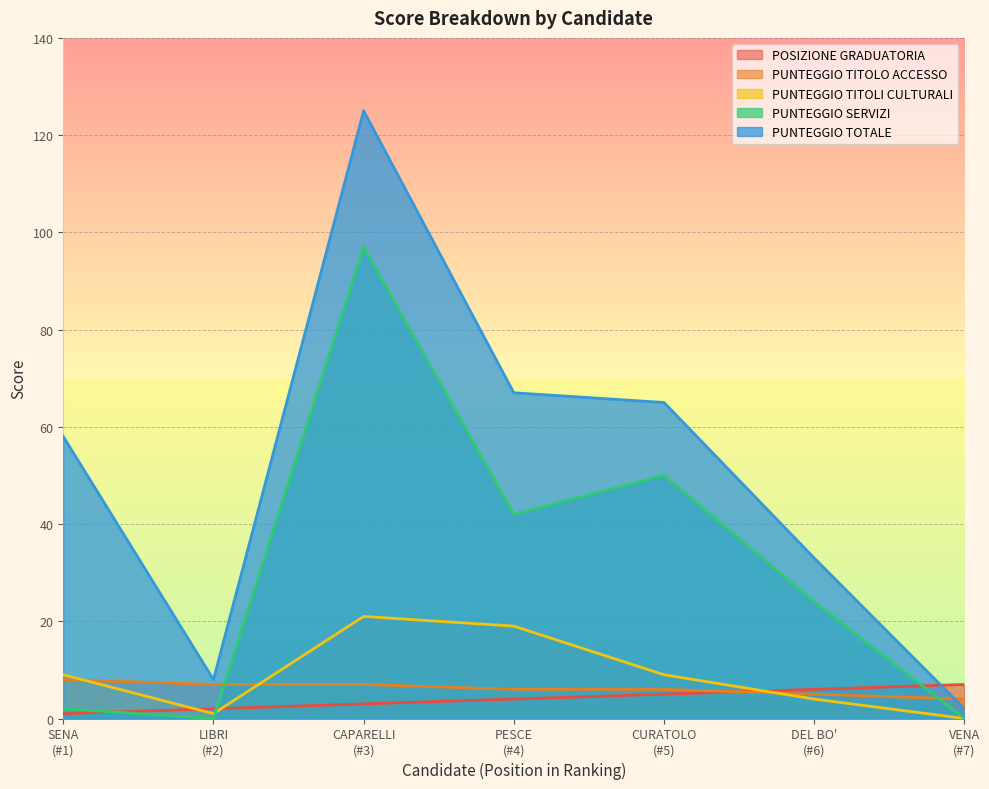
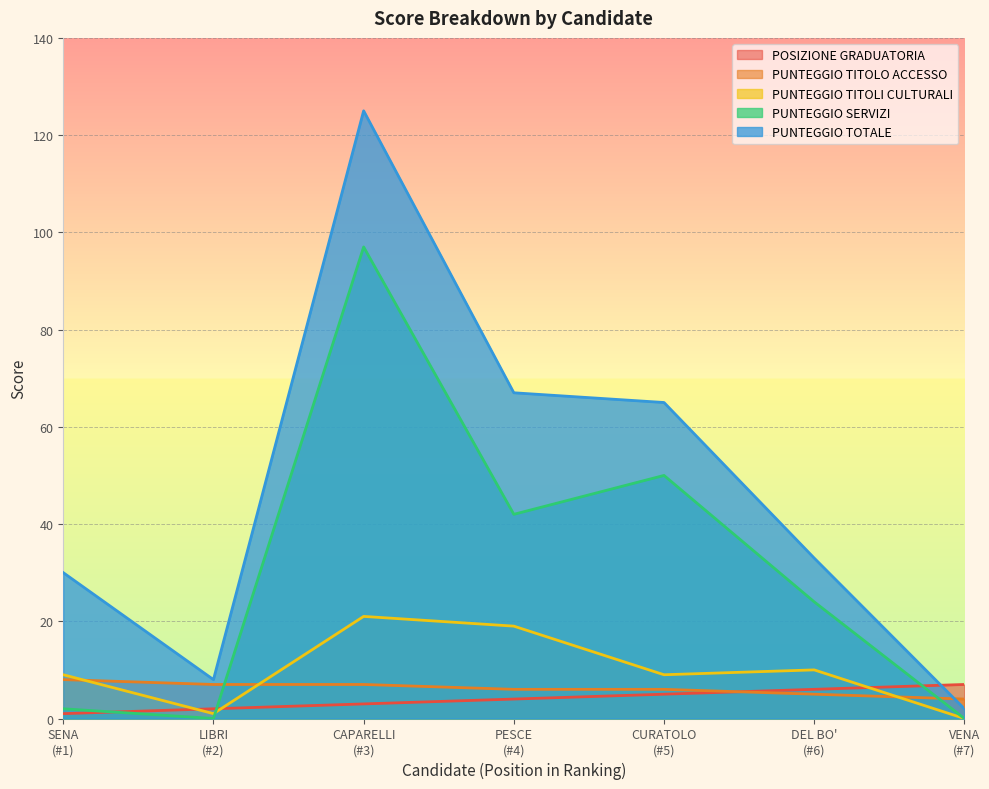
  {
    "PUNTEGGIO TITOLI CULTURALI": {
      "SENA (#1)": 9,
      "LIBRI (#2)": 1,
      "CAPARELLI (#3)": 21,
      "PESCE (#4)": 19,
      "CURATOLO (#5)": 9,
-     "DEL BO' (#6)": 4
+     "DEL BO' (#6)": 10
    },
    "PUNTEGGIO SERVIZI": {
      "SENA (#1)": 2,
      "LIBRI (#2)": 0,
      "CAPARELLI (#3)": 97,
      "PESCE (#4)": 42,
      "CURATOLO (#5)": 50,
      "DEL BO' (#6)": 24
    },
    "PUNTEGGIO TOTALE": {
-     "SENA (#1)": 58,
+     "SENA (#1)": 30,
      "LIBRI (#2)": 8,
      "CAPARELLI (#3)": 125,
      "PESCE (#4)": 67,
      "CURATOLO (#5)": 65,
      "DEL BO' (#6)": 33,
      "VENA (#7)": 2
    }
  }
